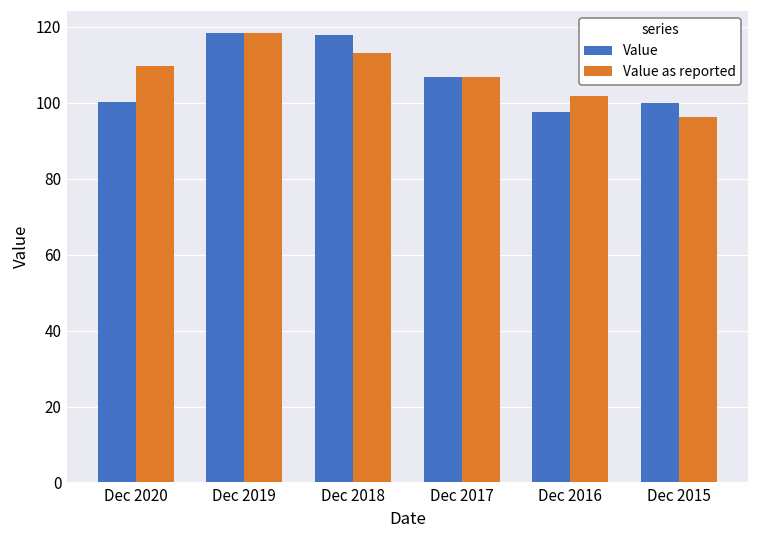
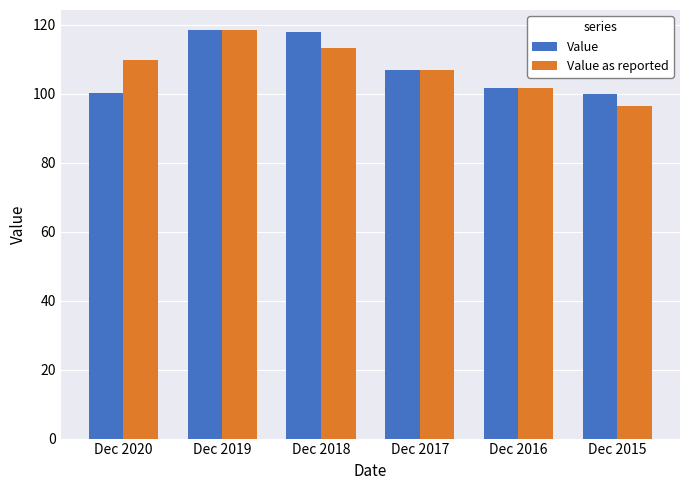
  {
    "Value": {
      "Dec 2020": 100,
      "Dec 2019": 118,
      "Dec 2018": 118,
      "Dec 2017": 107,
-     "Dec 2016": 98,
+     "Dec 2016": 102,
      "Dec 2015": 100
    },
    "Value as reported": {
      "Dec 2020": 110,
      "Dec 2019": 118,
      "Dec 2018": 113,
      "Dec 2017": 107,
      "Dec 2016": 102,
      "Dec 2015": 96
    }
  }
